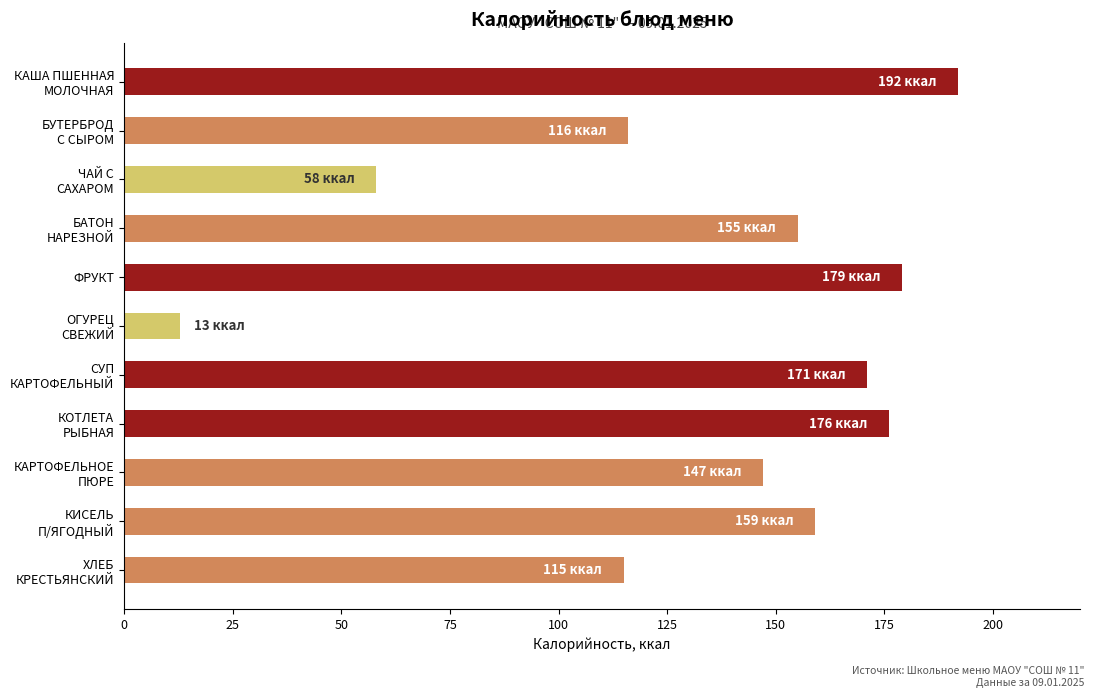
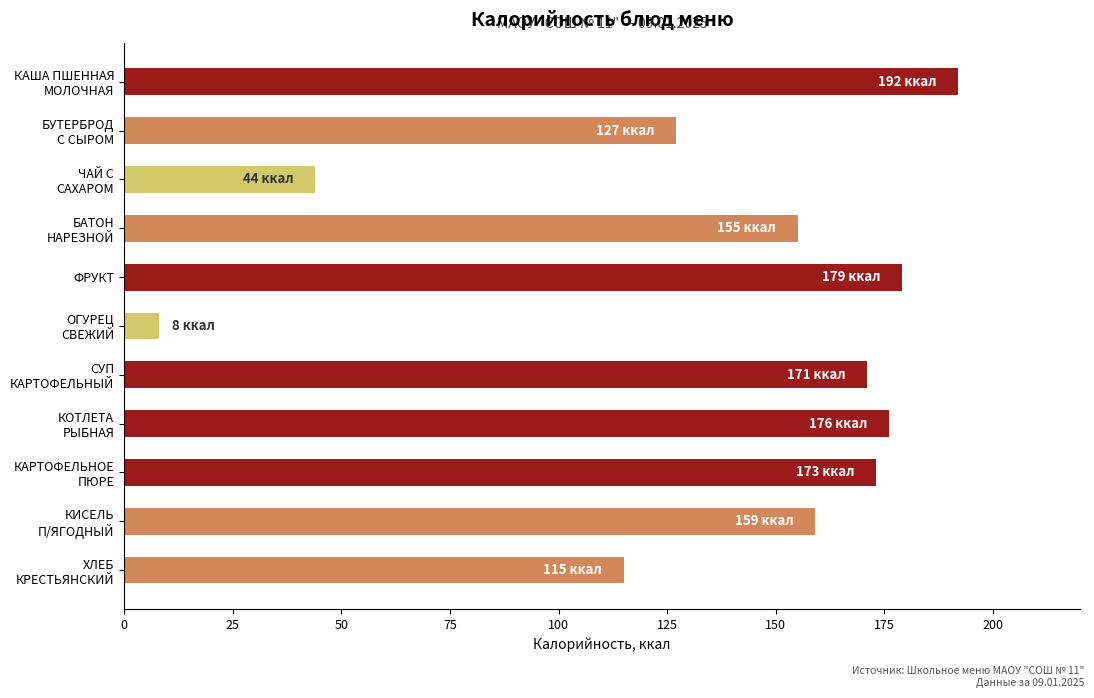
  {
    "КАША ПШЕННАЯ МОЛОЧНАЯ": 192,
-   "БУТЕРБРОД С СЫРОМ": 116,
-   "ЧАЙ С САХАРОМ": 58,
+   "БУТЕРБРОД С СЫРОМ": 127,
+   "ЧАЙ С САХАРОМ": 44,
    "БАТОН НАРЕЗНОЙ": 155,
    "ФРУКТ": 179,
-   "ОГУРЕЦ СВЕЖИЙ": 13,
+   "ОГУРЕЦ СВЕЖИЙ": 8,
    "СУП КАРТОФЕЛЬНЫЙ": 171,
    "КОТЛЕТА РЫБНАЯ": 176,
-   "КАРТОФЕЛЬНОЕ ПЮРЕ": 147,
+   "КАРТОФЕЛЬНОЕ ПЮРЕ": 173,
    "КИСЕЛЬ П/ЯГОДНЫЙ": 159,
    "ХЛЕБ КРЕСТЬЯНСКИЙ": 115
  }
